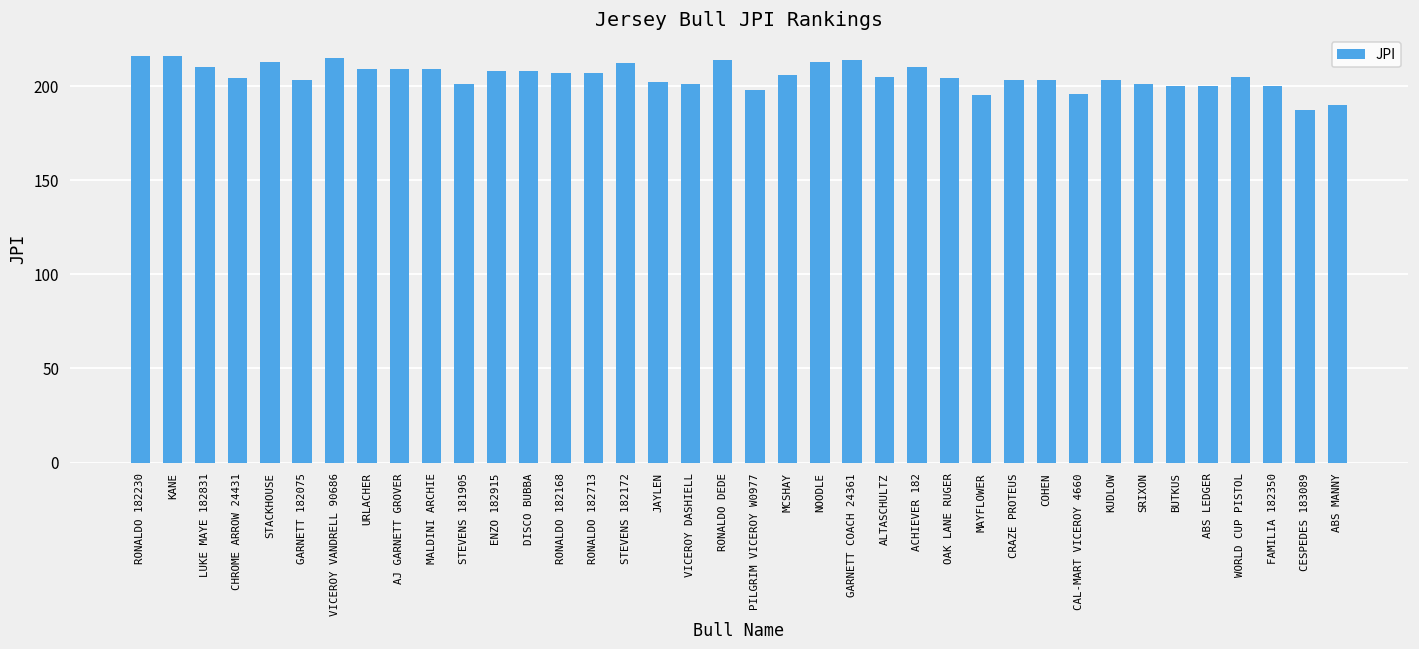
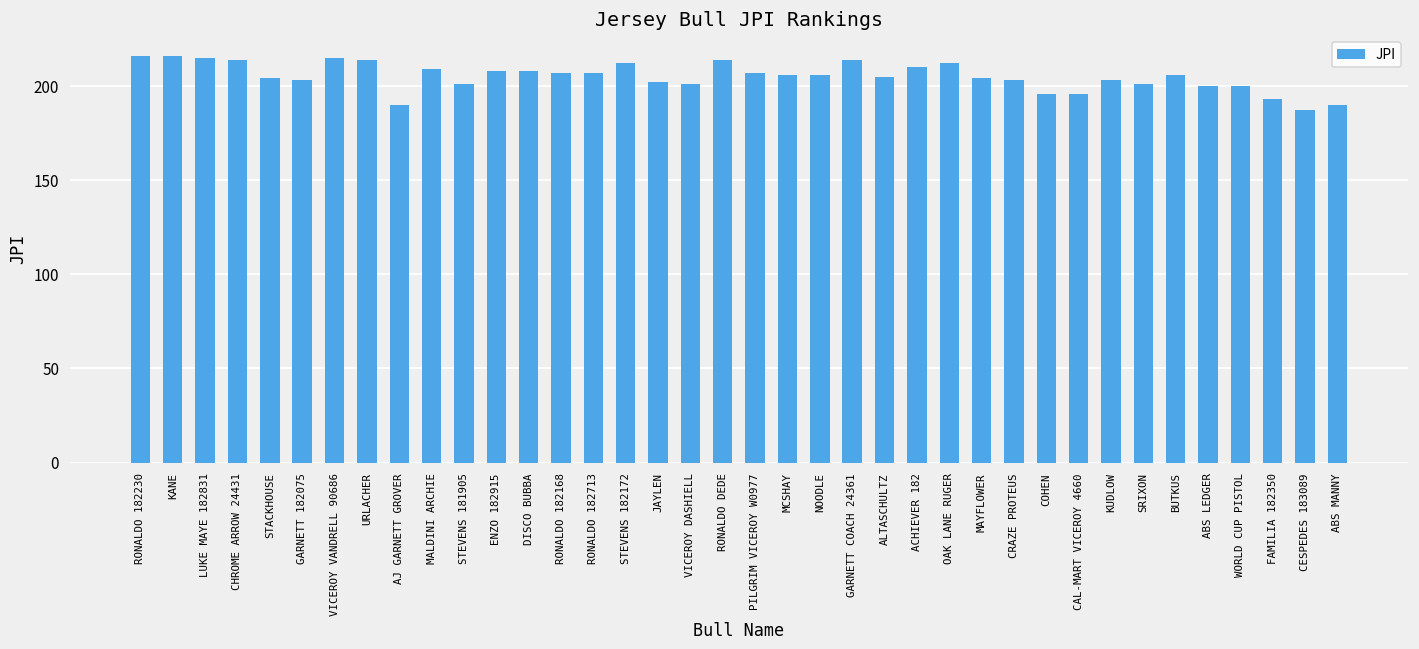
  {
    "RONALDO 182230": 216,
    "KANE": 216,
-   "LUKE MAYE 182831": 210,
-   "CHROME ARROW 24431": 204,
-   "STACKHOUSE": 213,
+   "LUKE MAYE 182831": 215,
+   "CHROME ARROW 24431": 214,
+   "STACKHOUSE": 204,
    "GARNETT 182075": 203,
    "VICEROY VANDRELL 90686": 215,
-   "URLACHER": 209,
-   "AJ GARNETT GROVER": 209,
+   "URLACHER": 214,
+   "AJ GARNETT GROVER": 190,
    "MALDINI ARCHIE": 209,
    "STEVENS 181905": 201,
    "ENZO 182915": 208,
    "DISCO BUBBA": 208,
    "RONALDO 182168": 207,
    "RONALDO 182713": 207,
    "STEVENS 182172": 212,
    "JAYLEN": 202,
    "VICEROY DASHIELL": 201,
    "RONALDO DEDE": 214,
-   "PILGRIM VICEROY W0977": 198,
+   "PILGRIM VICEROY W0977": 207,
    "MCSHAY": 206,
-   "NOODLE": 213,
+   "NOODLE": 206,
    "GARNETT COACH 24361": 214,
    "ALTASCHULTZ": 205,
    "ACHIEVER 182": 210,
-   "OAK LANE RUGER": 204,
-   "MAYFLOWER": 195,
+   "OAK LANE RUGER": 212,
+   "MAYFLOWER": 204,
    "CRAZE PROTEUS": 203,
-   "COHEN": 203,
+   "COHEN": 196,
    "CAL-MART VICEROY 4660": 196,
    "KUDLOW": 203,
    "SRIXON": 201,
-   "BUTKUS": 200,
+   "BUTKUS": 206,
    "ABS LEDGER": 200,
-   "WORLD CUP PISTOL": 205,
-   "FAMILIA 182350": 200,
+   "WORLD CUP PISTOL": 200,
+   "FAMILIA 182350": 193,
    "CESPEDES 183089": 187,
    "ABS MANNY": 190
  }
